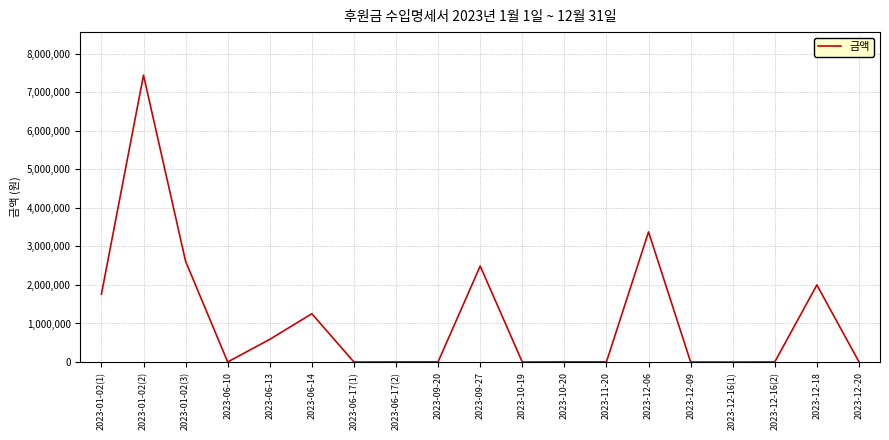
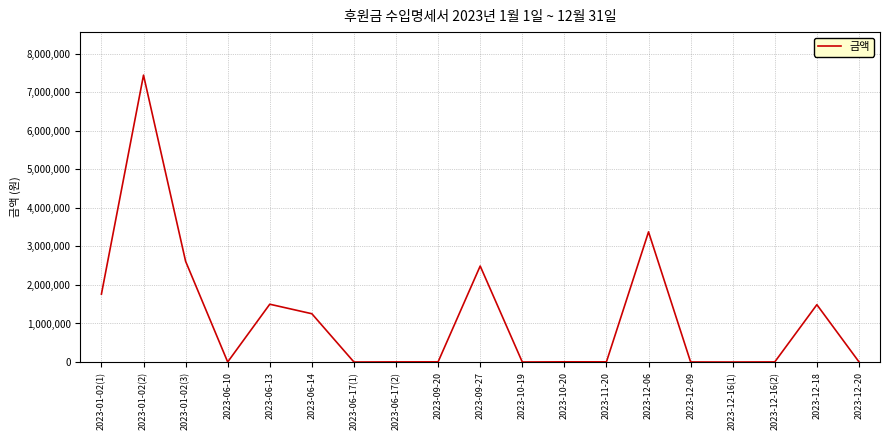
  {
    "2023-01-02(1)": "1,800,000",
    "2023-01-02(2)": "7,400,000",
    "2023-01-02(3)": "2,600,000",
    "2023-06-10": "0",
-   "2023-06-13": "600,000",
+   "2023-06-13": "1,500,000",
    "2023-06-14": "1,300,000",
    "2023-06-17(1)": "0",
    "2023-06-17(2)": "0",
    "2023-09-20": "0",
    "2023-09-27": "2,500,000",
    "2023-10-19": "0",
    "2023-10-20": "0",
    "2023-11-20": "0",
    "2023-12-06": "3,400,000",
    "2023-12-09": "0",
    "2023-12-16(1)": "0",
    "2023-12-16(2)": "0",
-   "2023-12-18": "2,000,000",
+   "2023-12-18": "1,500,000",
    "2023-12-20": "0"
  }
